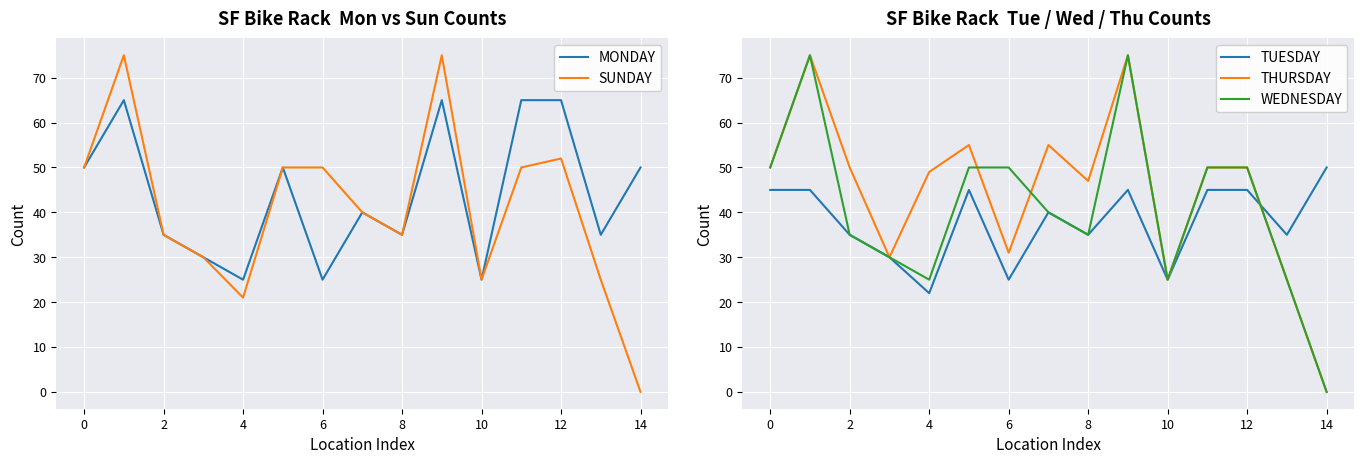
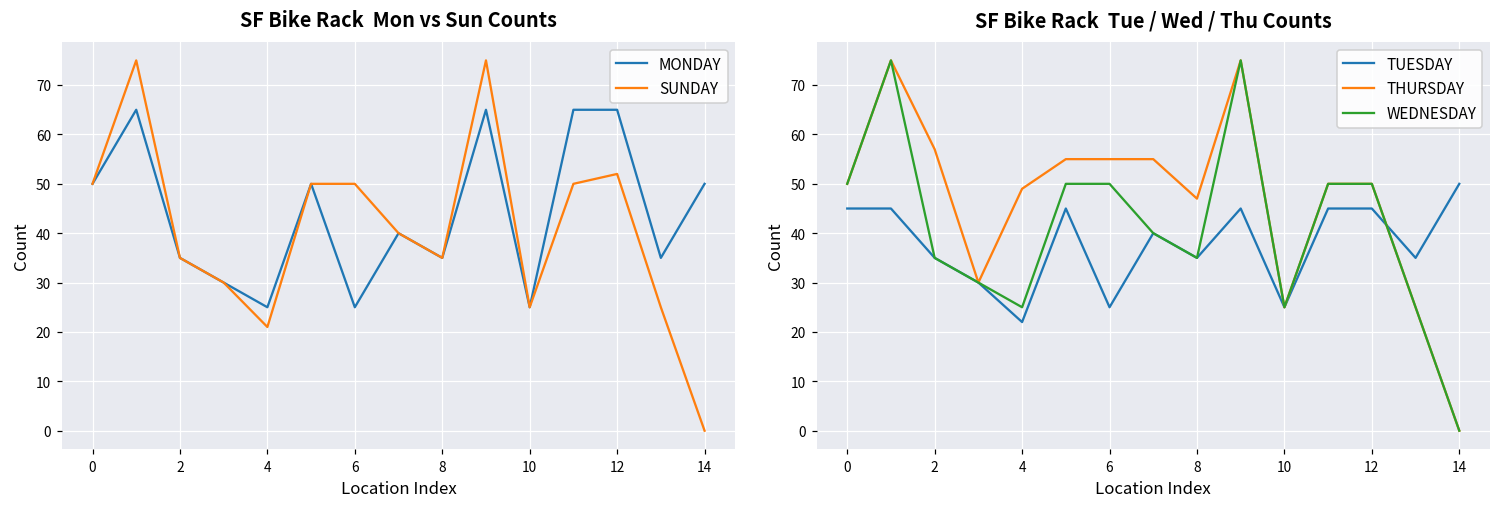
  {
    "SF Bike Rack Mon vs Sun Counts": {
      "MONDAY": {
        "4": 25,
        "6": 25,
        "12": 65,
        "14": 50
      },
      "SUNDAY": {
        "4": 21,
        "6": 50,
        "12": 52,
        "14": 0
      }
    },
    "SF Bike Rack Tue / Wed / Thu Counts": {
      "TUESDAY": {
        "0": 45,
        "4": 22,
        "6": 25,
        "12": 45,
        "14": 50
      },
      "THURSDAY": {
-       "2": 50,
+       "2": 57,
        "4": 49,
-       "6": 31,
+       "6": 55,
        "8": 47
      },
      "WEDNESDAY": {
        "4": 25,
        "6": 50
      }
    }
  }
